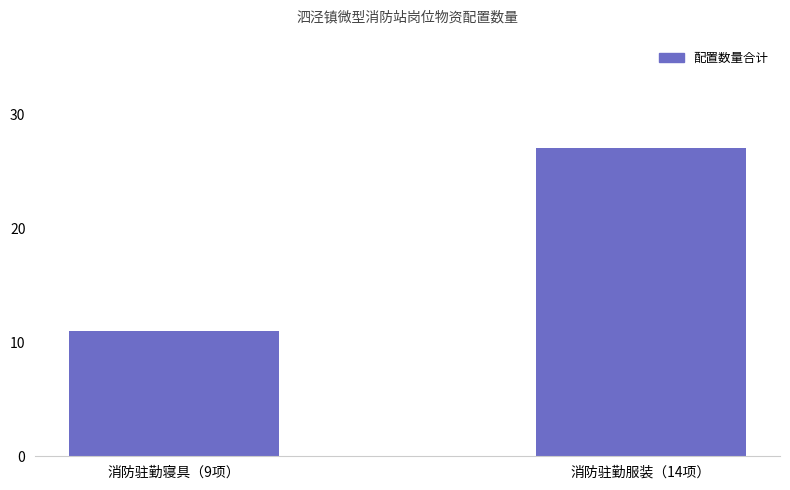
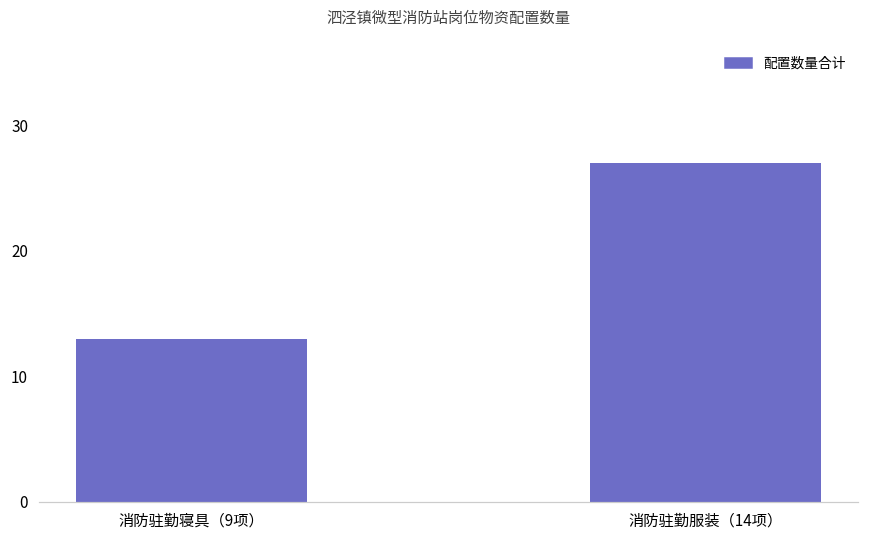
  {
-   "消防驻勤寝具（9项）": 11,
+   "消防驻勤寝具（9项）": 13,
    "消防驻勤服装（14项）": 27
  }
